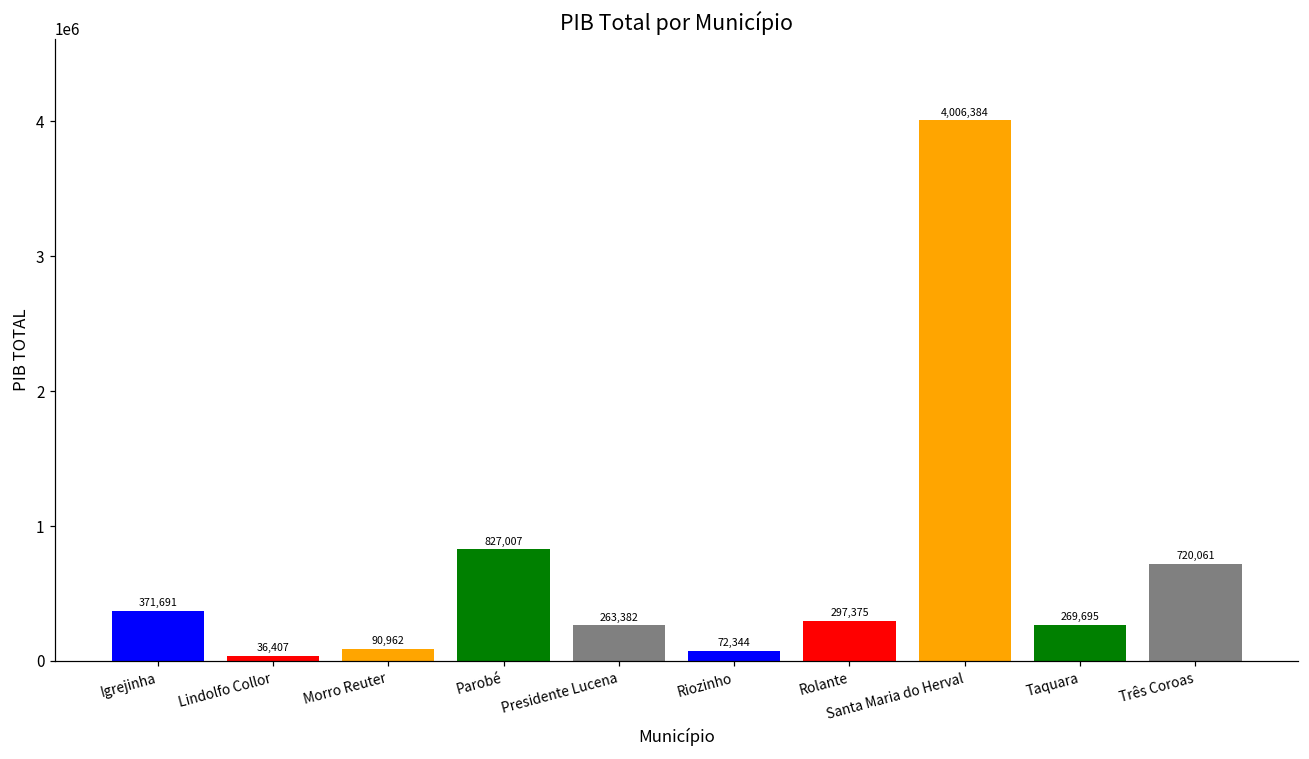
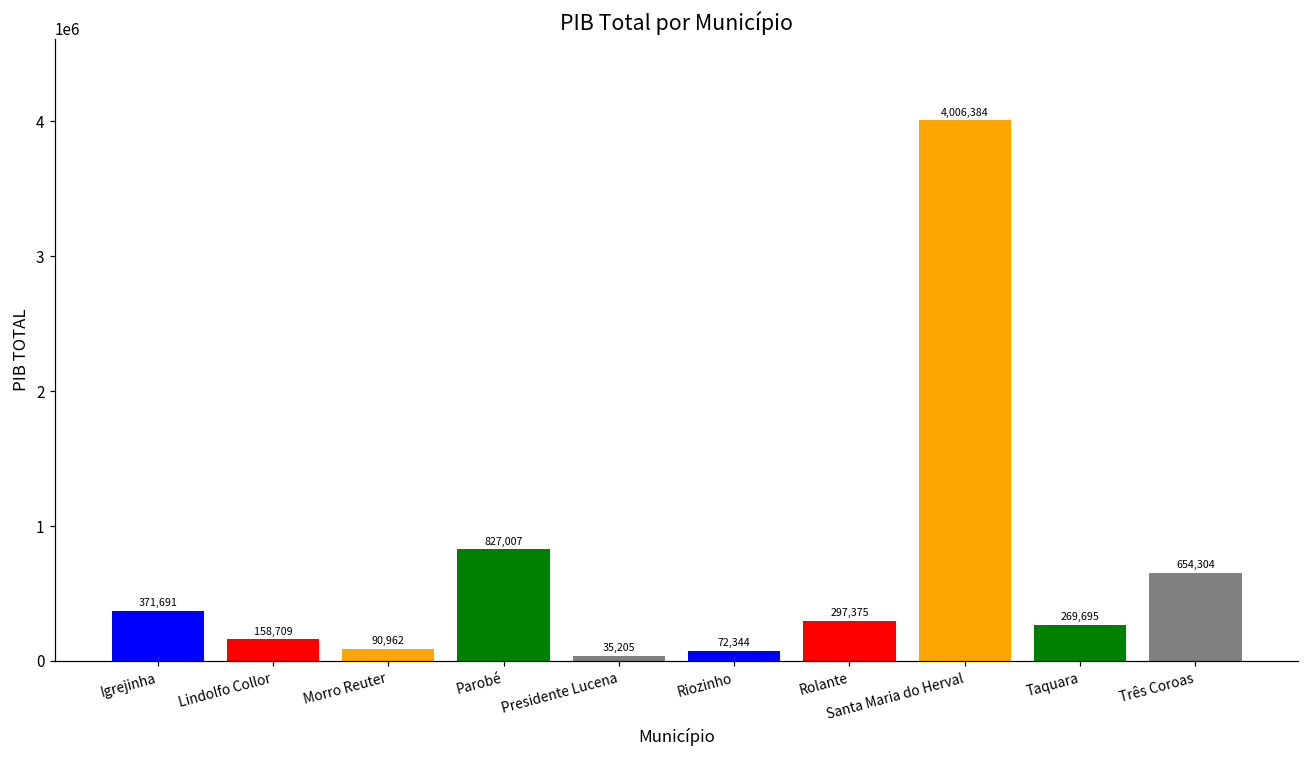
  {
    "Igrejinha": "371,691",
-   "Lindolfo Collor": "36,407",
+   "Lindolfo Collor": "158,709",
    "Morro Reuter": "90,962",
    "Parobé": "827,007",
-   "Presidente Lucena": "263,382",
+   "Presidente Lucena": "35,205",
    "Riozinho": "72,344",
    "Rolante": "297,375",
    "Santa Maria do Herval": "4,006,384",
    "Taquara": "269,695",
-   "Três Coroas": "720,061"
+   "Três Coroas": "654,304"
  }
